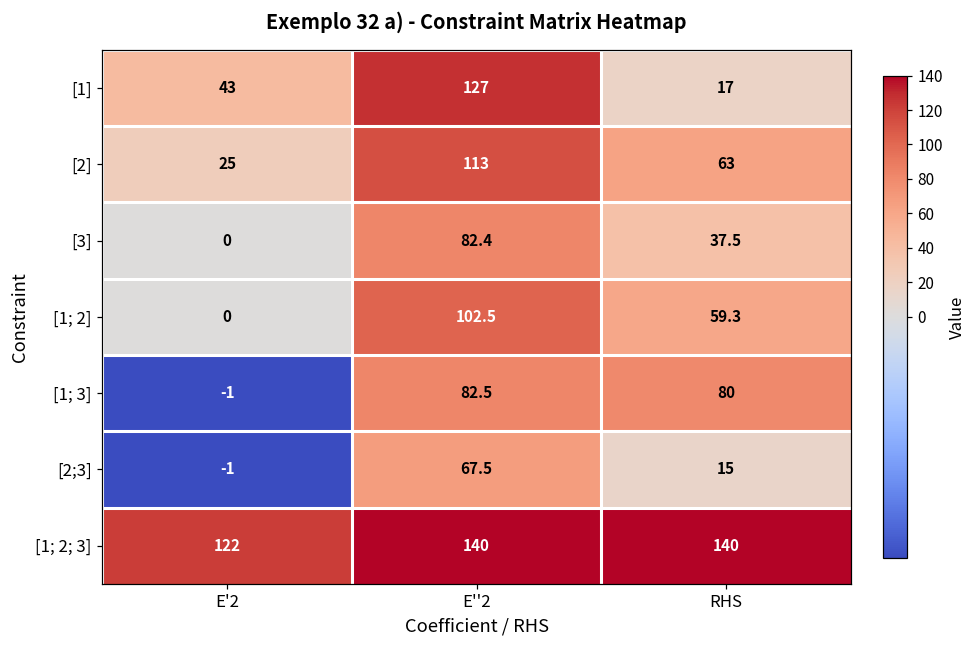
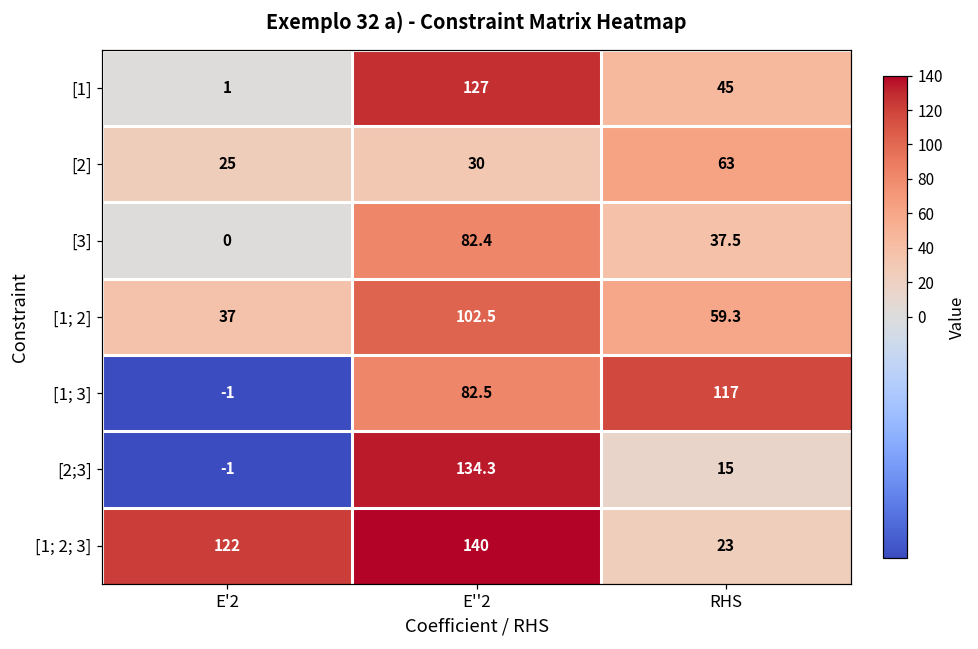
  {
    "[1]": {
-     "E'2": 43,
+     "E'2": 1,
      "E''2": 127,
-     "RHS": 17
+     "RHS": 45
    },
    "[2]": {
      "E'2": 25,
-     "E''2": 113,
+     "E''2": 30,
      "RHS": 63
    },
    "[3]": {
      "E'2": 0,
      "E''2": 82.4,
      "RHS": 37.5
    },
    "[1; 2]": {
-     "E'2": 0,
+     "E'2": 37,
      "E''2": 102.5,
      "RHS": 59.3
    },
    "[1; 3]": {
      "E'2": -1,
      "E''2": 82.5,
-     "RHS": 80
+     "RHS": 117
    },
    "[2;3]": {
      "E'2": -1,
-     "E''2": 67.5,
+     "E''2": 134.3,
      "RHS": 15
    },
    "[1; 2; 3]": {
      "E'2": 122,
      "E''2": 140,
-     "RHS": 140
+     "RHS": 23
    }
  }
